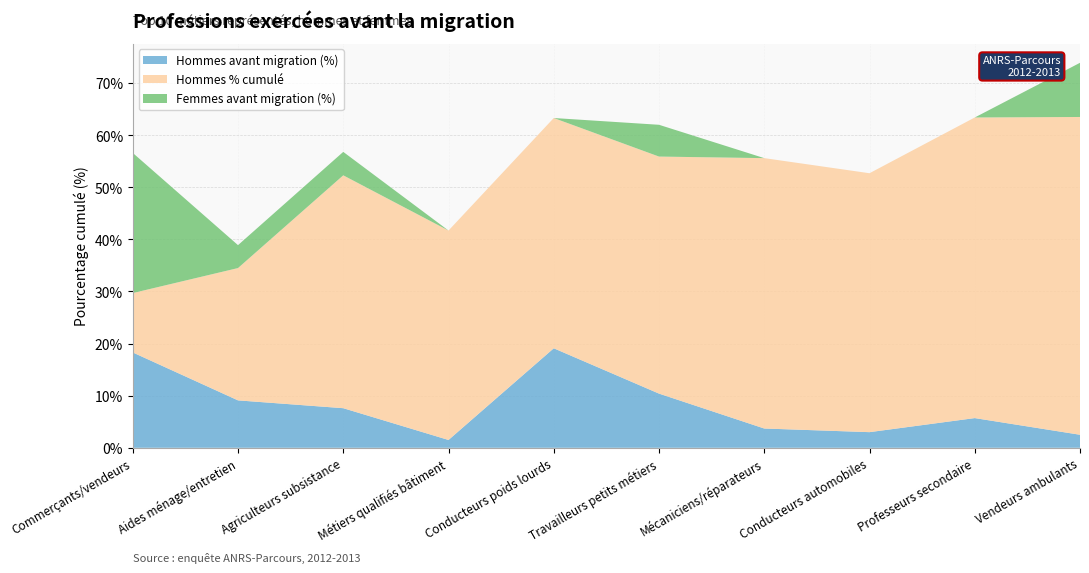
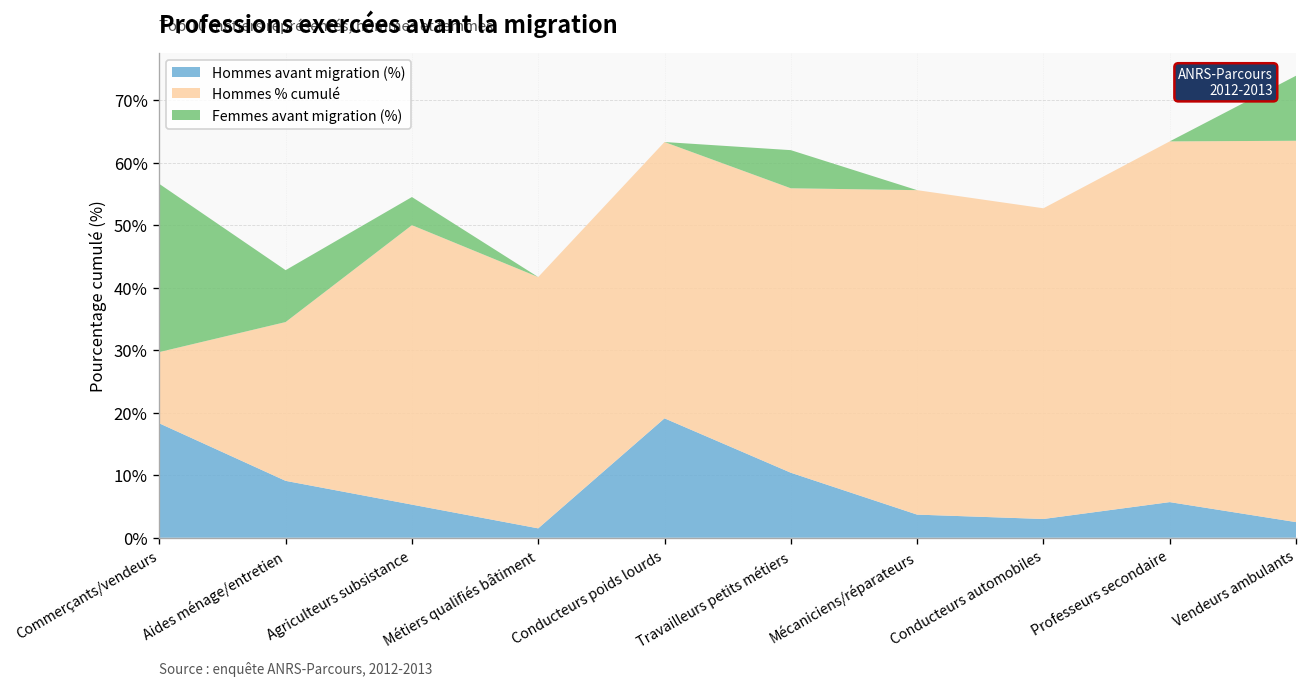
  {
    "Hommes avant migration (%)": {
      "Commerçants/vendeurs": "18%",
      "Aides ménage/entretien": "9%",
-     "Agriculteurs subsistance": "8%",
+     "Agriculteurs subsistance": "5%",
      "Métiers qualifiés bâtiment": "2%",
      "Conducteurs poids lourds": "19%",
      "Travailleurs petits métiers": "10%",
      "Mécaniciens/réparateurs": "4%",
      "Conducteurs automobiles": "3%",
      "Professeurs secondaire": "6%",
      "Vendeurs ambulants": "3%"
    },
    "Hommes % cumulé": {
      "Commerçants/vendeurs": "11%",
      "Aides ménage/entretien": "25%",
      "Agriculteurs subsistance": "45%",
      "Travailleurs petits métiers": "46%",
      "Vendeurs ambulants": "61%"
    },
    "Femmes avant migration (%)": {
      "Commerçants/vendeurs": "27%",
-     "Aides ménage/entretien": "4%",
+     "Aides ménage/entretien": "8%",
      "Agriculteurs subsistance": "5%",
      "Travailleurs petits métiers": "6%"
    }
  }
